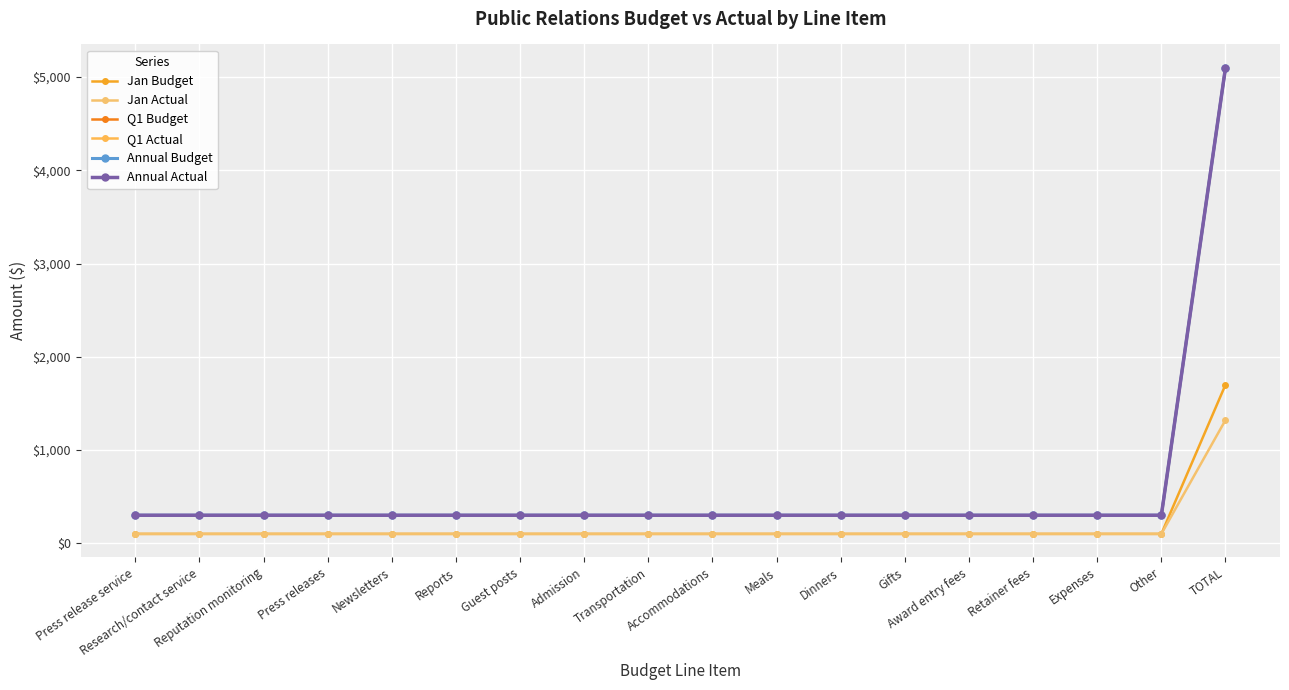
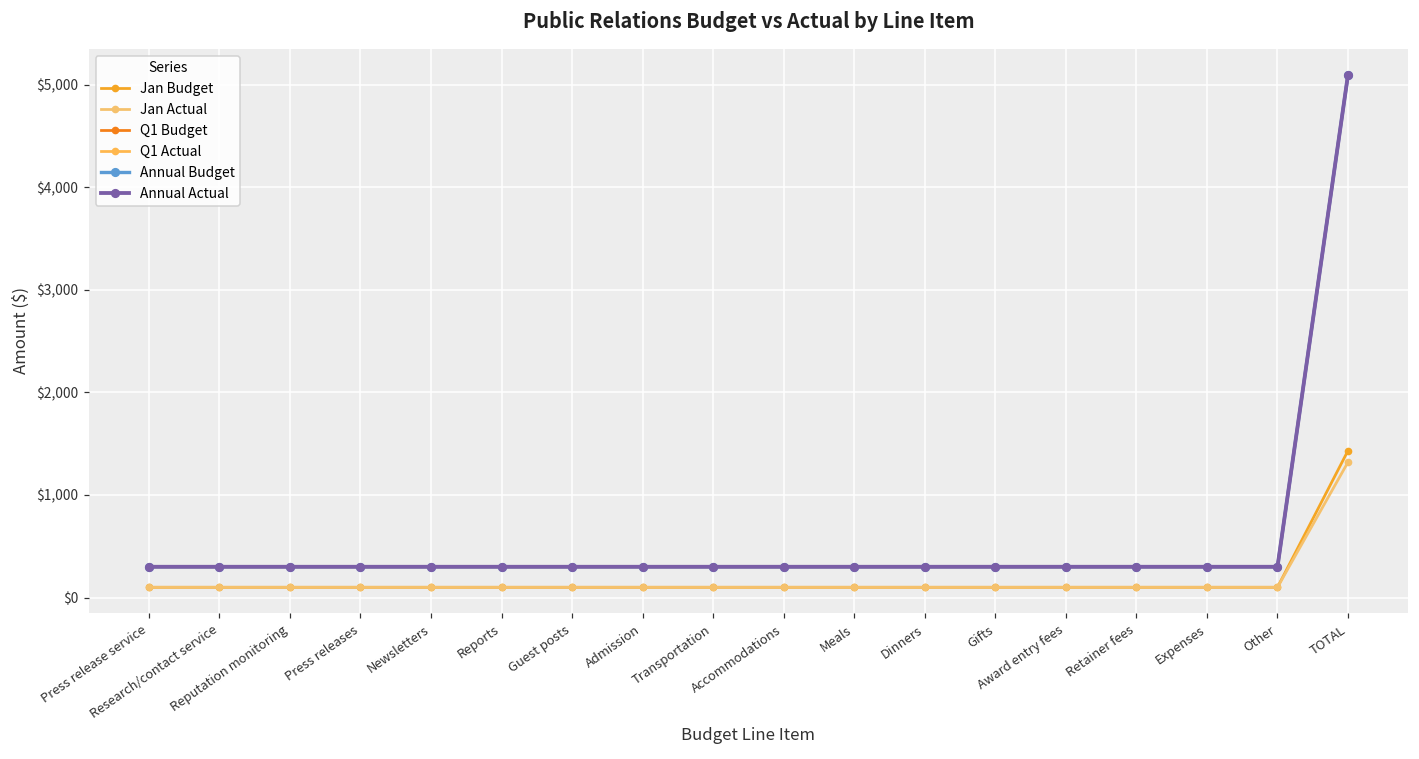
  {
    "Jan Budget": {
-     "TOTAL": "$1,700"
+     "TOTAL": "$1,400"
    },
    "Jan Actual": {
      "TOTAL": "$1,300"
    },
    "Annual Actual": {
      "Press release service": "$300",
      "Research/contact service": "$300",
      "Reputation monitoring": "$300",
      "Press releases": "$300",
      "Newsletters": "$300",
      "Reports": "$300",
      "Guest posts": "$300",
      "Admission": "$300",
      "Transportation": "$300",
      "Accommodations": "$300",
      "Meals": "$300",
      "Dinners": "$300",
      "Gifts": "$300",
      "Award entry fees": "$300",
      "Retainer fees": "$300",
      "Expenses": "$300",
      "Other": "$300",
      "TOTAL": "$5,100"
    }
  }
